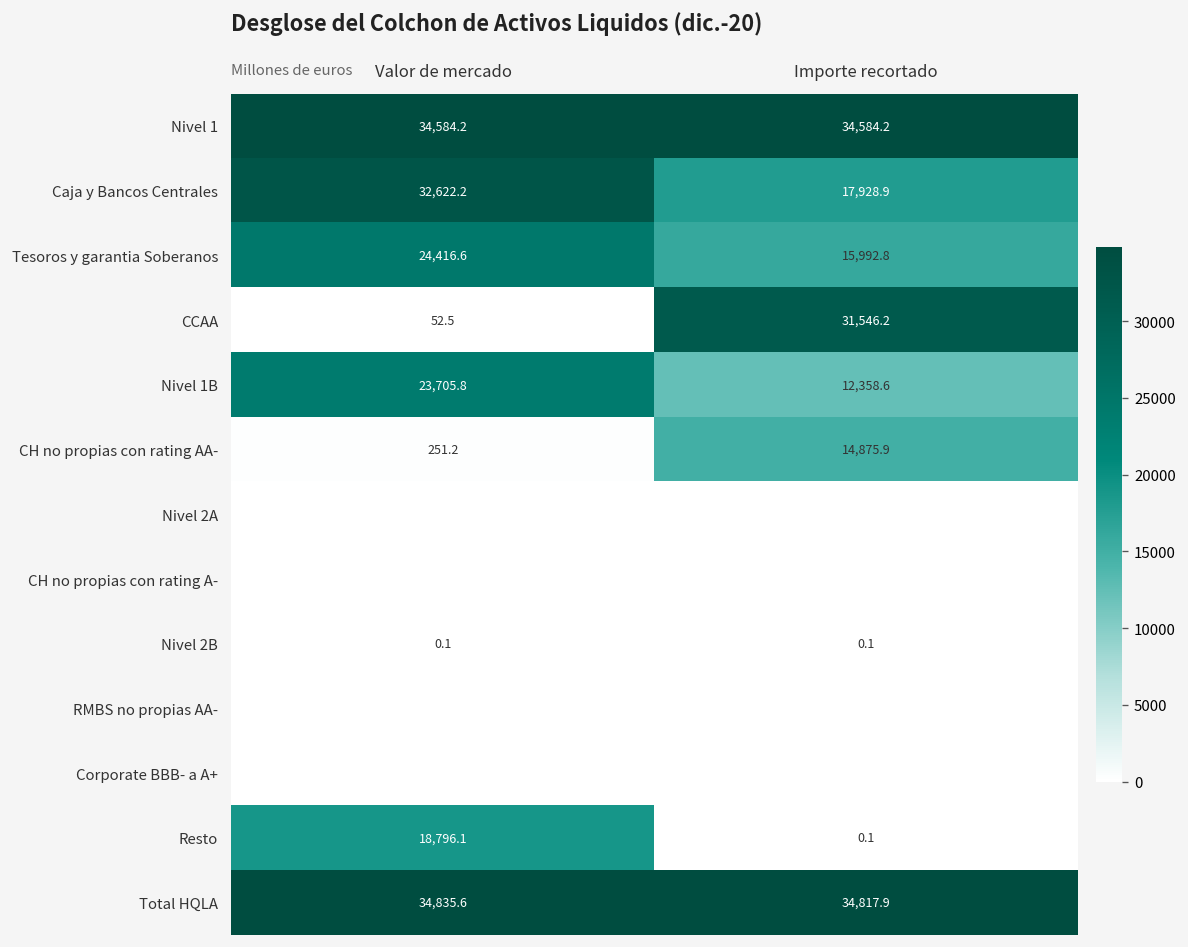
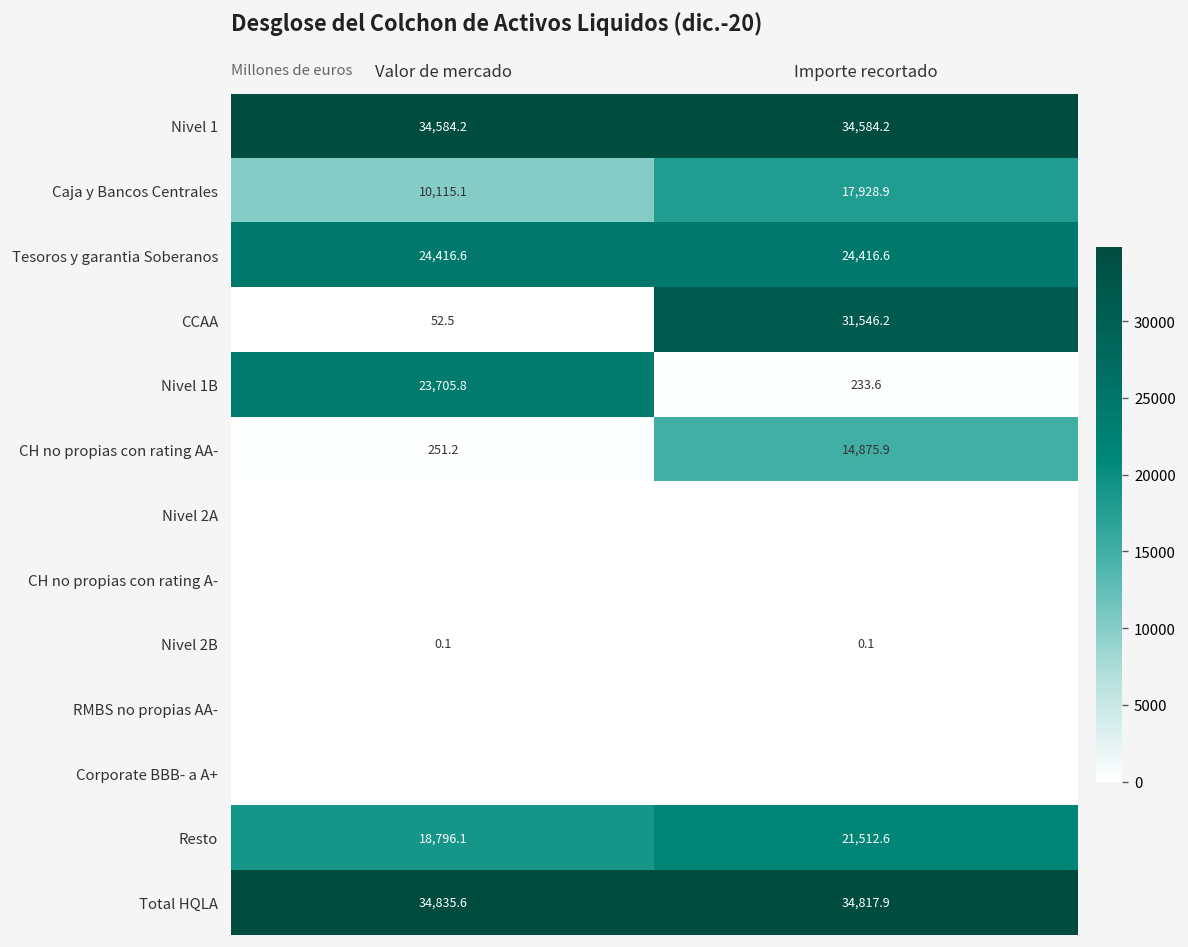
  {
    "Nivel 1": {
      "Valor de mercado": "34,584.2",
      "Importe recortado": "34,584.2"
    },
    "Caja y Bancos Centrales": {
-     "Valor de mercado": "32,622.2",
+     "Valor de mercado": "10,115.1",
      "Importe recortado": "17,928.9"
    },
    "Tesoros y garantia Soberanos": {
      "Valor de mercado": "24,416.6",
-     "Importe recortado": "15,992.8"
+     "Importe recortado": "24,416.6"
    },
    "CCAA": {
      "Valor de mercado": "52.5",
      "Importe recortado": "31,546.2"
    },
    "Nivel 1B": {
      "Valor de mercado": "23,705.8",
-     "Importe recortado": "12,358.6"
+     "Importe recortado": "233.6"
    },
    "CH no propias con rating AA-": {
      "Valor de mercado": "251.2",
      "Importe recortado": "14,875.9"
    },
    "Nivel 2B": {
      "Valor de mercado": "0.1",
      "Importe recortado": "0.1"
    },
    "Resto": {
      "Valor de mercado": "18,796.1",
-     "Importe recortado": "0.1"
+     "Importe recortado": "21,512.6"
    },
    "Total HQLA": {
      "Valor de mercado": "34,835.6",
      "Importe recortado": "34,817.9"
    }
  }
